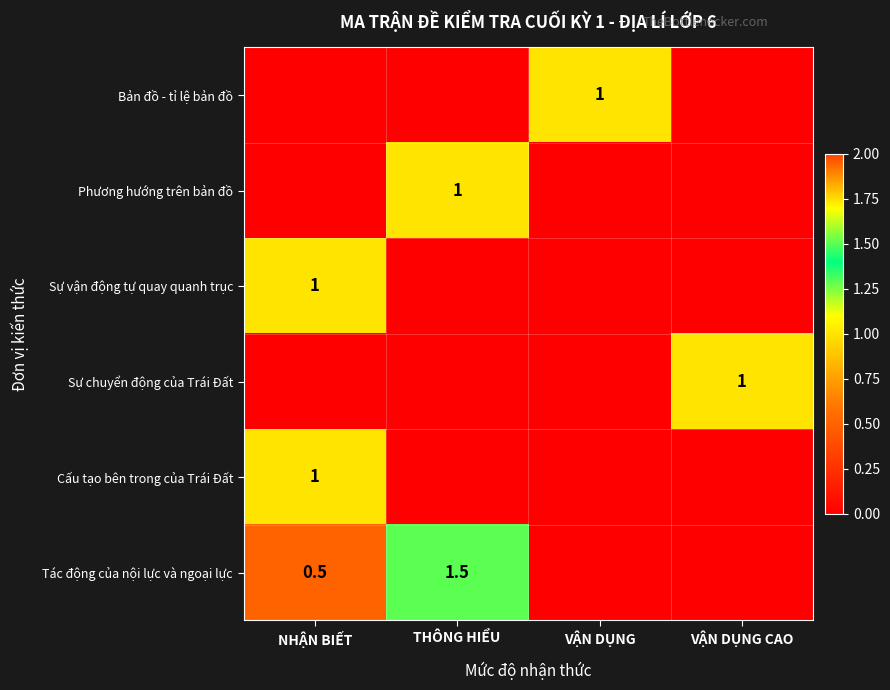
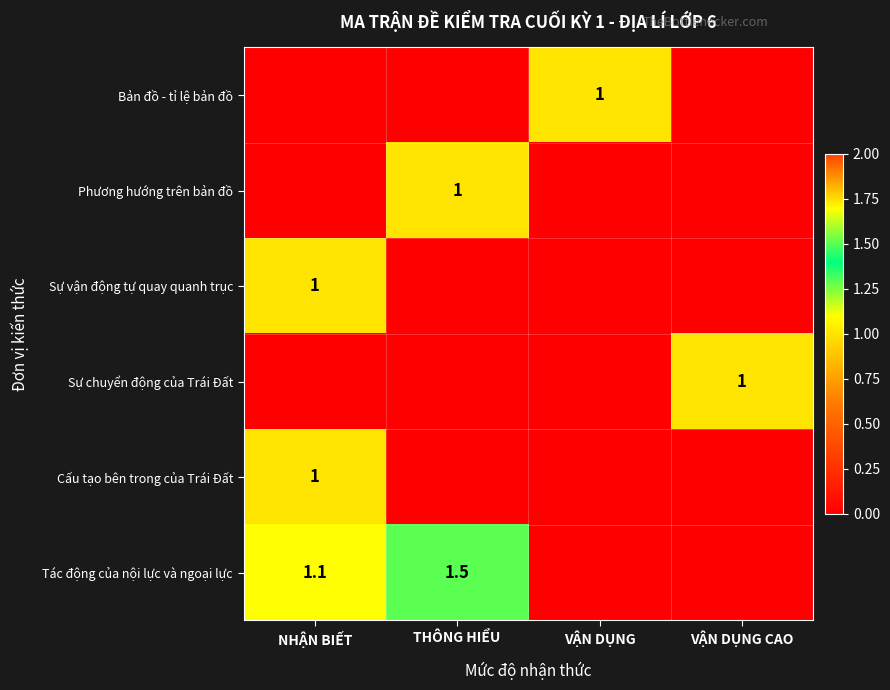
  {
    "Bản đồ - tỉ lệ bản đồ": {
      "VẬN DỤNG": 1
    },
    "Phương hướng trên bản đồ": {
      "THÔNG HIỂU": 1
    },
    "Sự vận động tự quay quanh trục": {
      "NHẬN BIẾT": 1
    },
    "Sự chuyển động của Trái Đất": {
      "VẬN DỤNG CAO": 1
    },
    "Cấu tạo bên trong của Trái Đất": {
      "NHẬN BIẾT": 1
    },
    "Tác động của nội lực và ngoại lực": {
-     "NHẬN BIẾT": 0.5,
+     "NHẬN BIẾT": 1.1,
      "THÔNG HIỂU": 1.5
    }
  }
